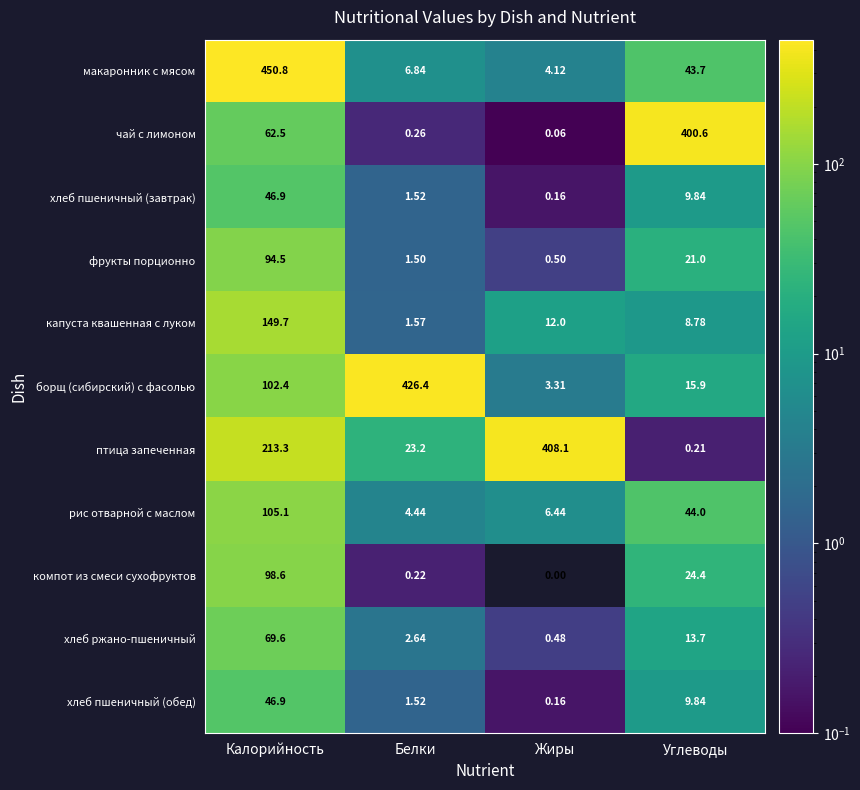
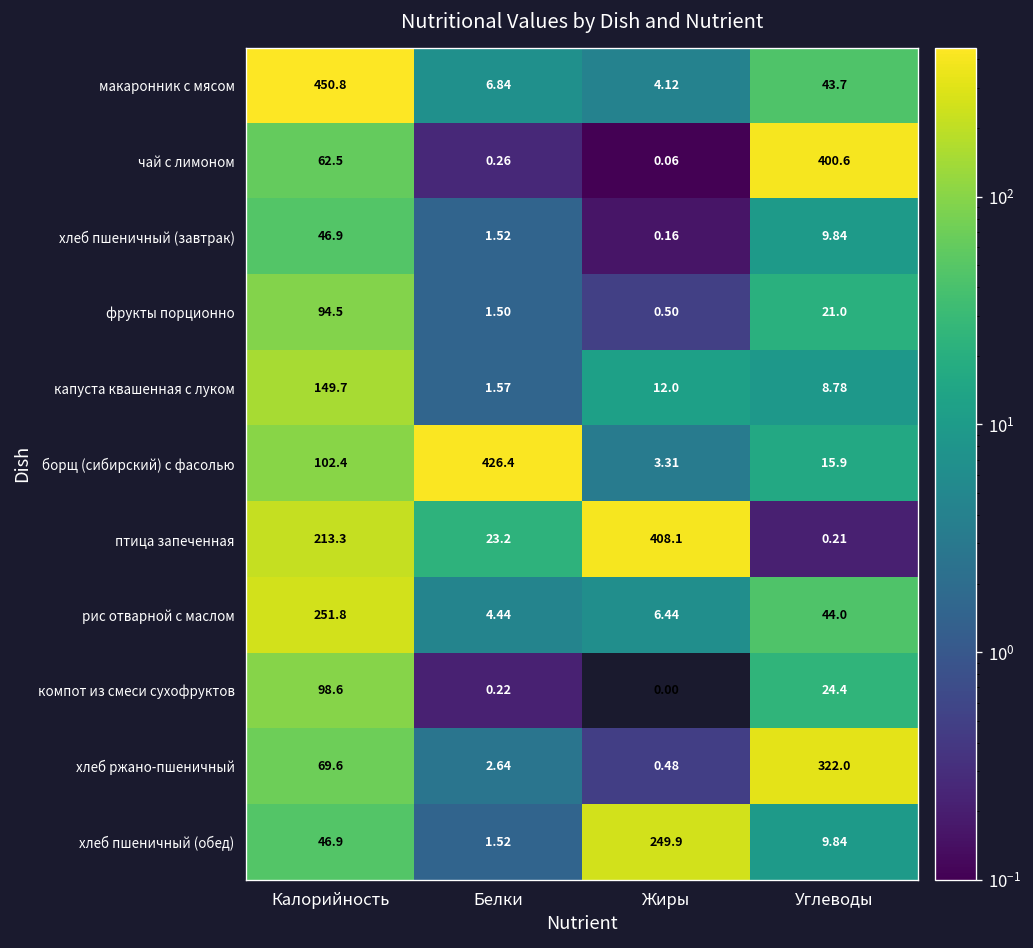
  {
    "макаронник с мясом": {
      "Калорийность": 450.8,
      "Белки": 6.84,
      "Жиры": 4.12,
      "Углеводы": 43.7
    },
    "чай с лимоном": {
      "Калорийность": 62.5,
      "Белки": 0.26,
      "Жиры": 0.06,
      "Углеводы": 400.6
    },
    "хлеб пшеничный (завтрак)": {
      "Калорийность": 46.9,
      "Белки": 1.52,
      "Жиры": 0.16,
      "Углеводы": 9.84
    },
    "фрукты порционно": {
      "Калорийность": 94.5,
      "Белки": 1.50,
      "Жиры": 0.50,
      "Углеводы": 21.0
    },
    "капуста квашенная с луком": {
      "Калорийность": 149.7,
      "Белки": 1.57,
      "Жиры": 12.0,
      "Углеводы": 8.78
    },
    "борщ (сибирский) с фасолью": {
      "Калорийность": 102.4,
      "Белки": 426.4,
      "Жиры": 3.31,
      "Углеводы": 15.9
    },
    "птица запеченная": {
      "Калорийность": 213.3,
      "Белки": 23.2,
      "Жиры": 408.1,
      "Углеводы": 0.21
    },
    "рис отварной с маслом": {
-     "Калорийность": 105.1,
+     "Калорийность": 251.8,
      "Белки": 4.44,
      "Жиры": 6.44,
      "Углеводы": 44.0
    },
    "компот из смеси сухофруктов": {
      "Калорийность": 98.6,
      "Белки": 0.22,
      "Углеводы": 24.4
    },
    "хлеб ржано-пшеничный": {
      "Калорийность": 69.6,
      "Белки": 2.64,
      "Жиры": 0.48,
-     "Углеводы": 13.7
+     "Углеводы": 322.0
    },
    "хлеб пшеничный (обед)": {
      "Калорийность": 46.9,
      "Белки": 1.52,
-     "Жиры": 0.16,
+     "Жиры": 249.9,
      "Углеводы": 9.84
    }
  }
